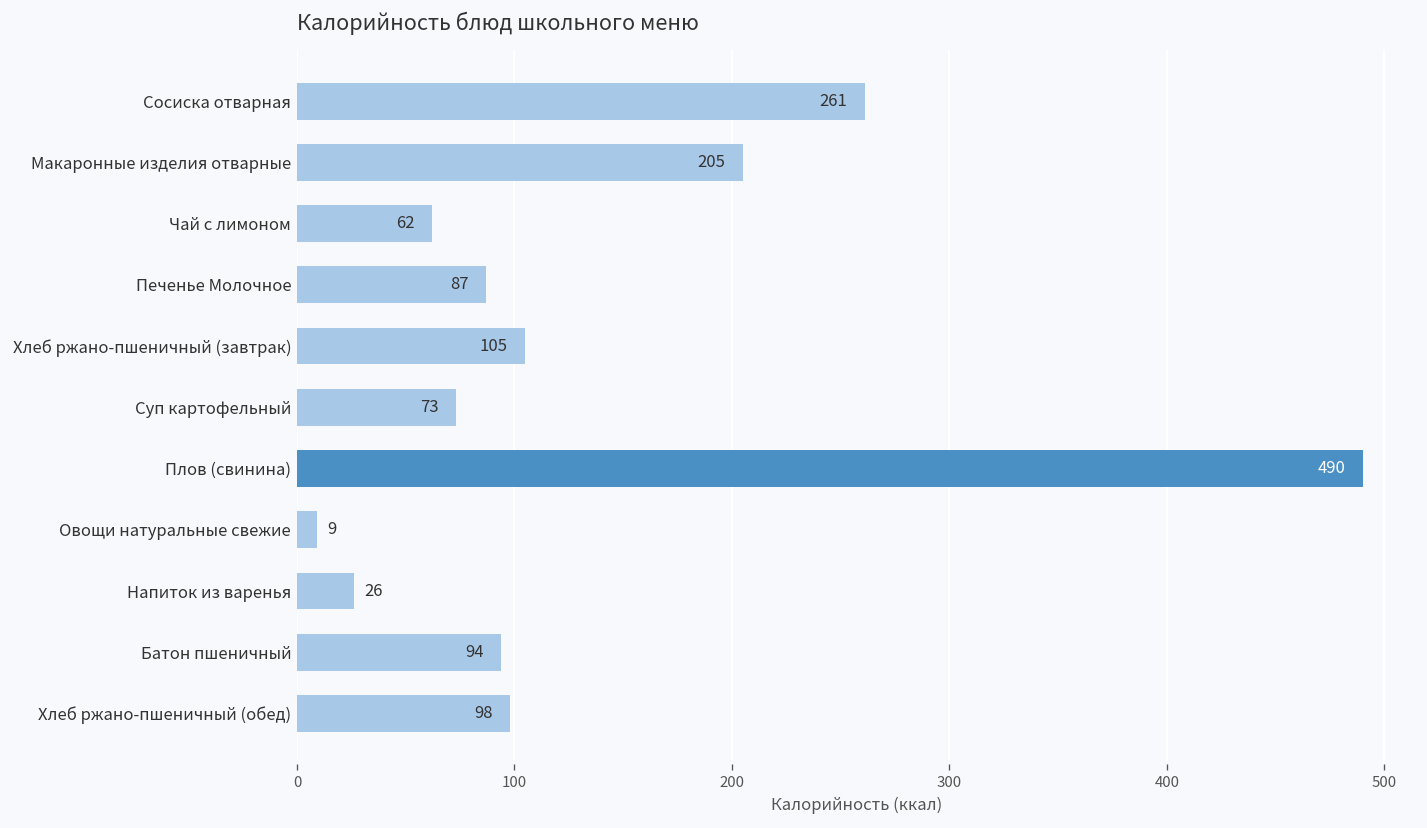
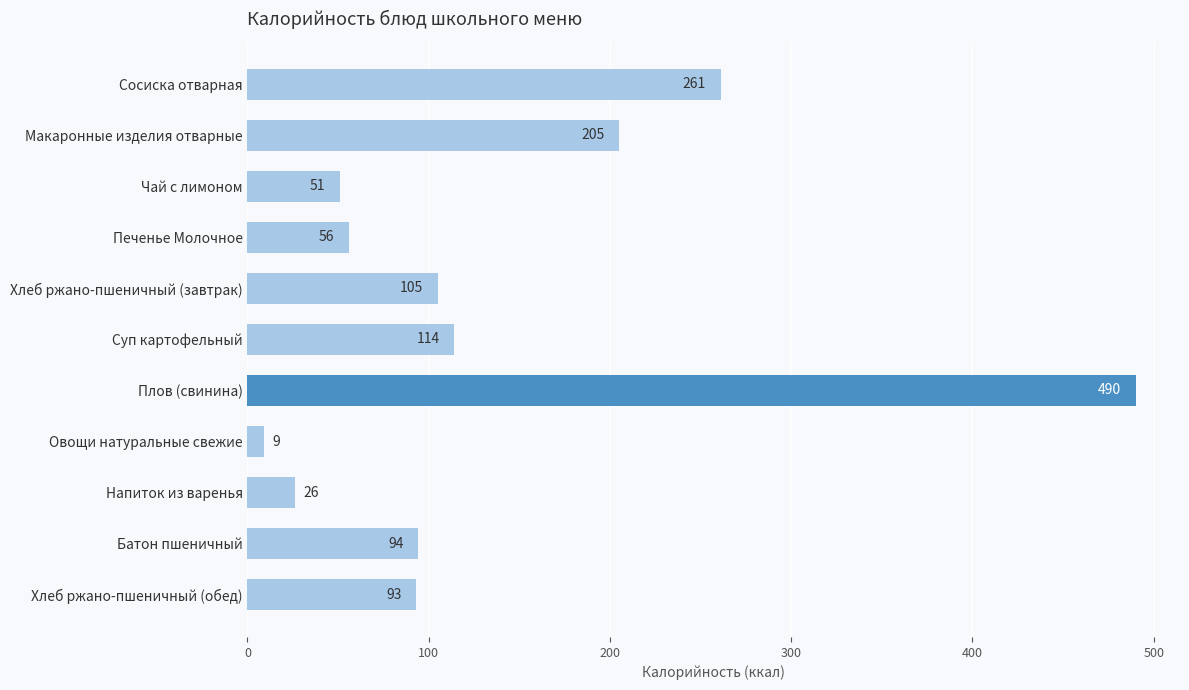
  {
    "Сосиска отварная": 261,
    "Макаронные изделия отварные": 205,
-   "Чай с лимоном": 62,
-   "Печенье Молочное": 87,
+   "Чай с лимоном": 51,
+   "Печенье Молочное": 56,
    "Хлеб ржано-пшеничный (завтрак)": 105,
-   "Суп картофельный": 73,
+   "Суп картофельный": 114,
    "Плов (свинина)": 490,
    "Овощи натуральные свежие": 9,
    "Напиток из варенья": 26,
    "Батон пшеничный": 94,
-   "Хлеб ржано-пшеничный (обед)": 98
+   "Хлеб ржано-пшеничный (обед)": 93
  }
